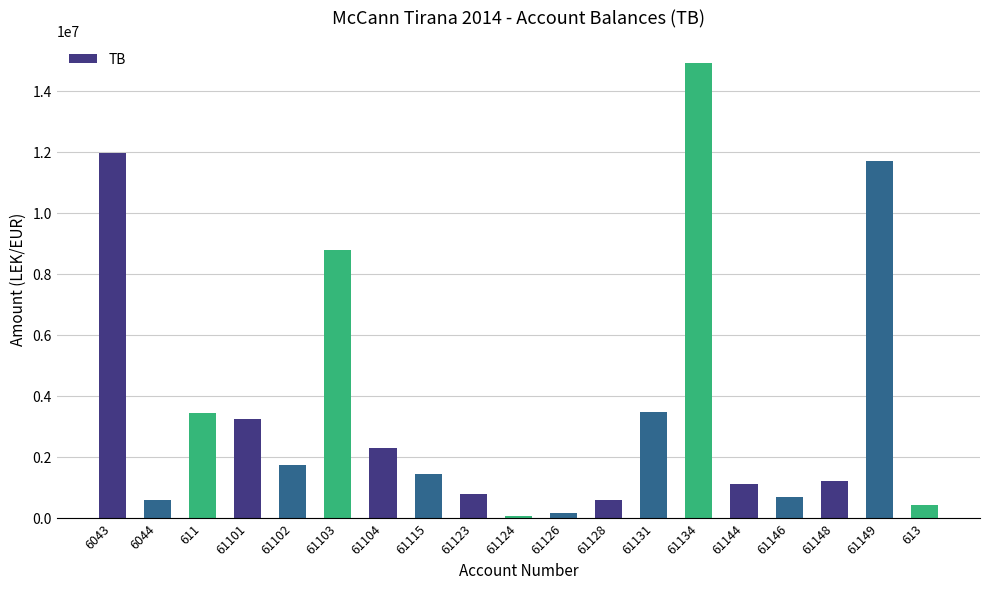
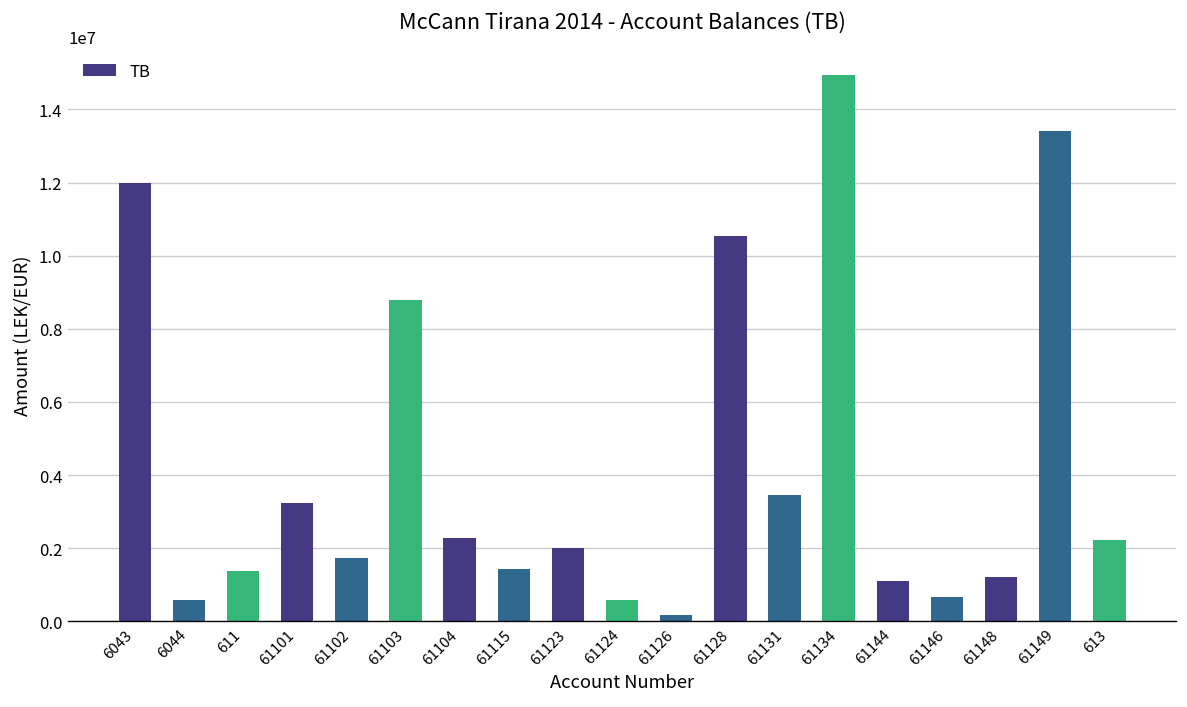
  {
    "6043": 12000000,
    "6044": 600000,
-   "611": 3400000,
+   "611": 1400000,
    "61101": 3200000,
    "61102": 1700000,
    "61103": 8800000,
    "61104": 2300000,
    "61115": 1400000,
-   "61123": 800000,
-   "61124": 100000,
+   "61123": 2000000,
+   "61124": 600000,
    "61126": 200000,
-   "61128": 600000,
+   "61128": 10500000,
    "61131": 3500000,
    "61134": 14900000,
    "61144": 1100000,
    "61146": 700000,
    "61148": 1200000,
-   "61149": 11700000,
-   "613": 400000
+   "61149": 13400000,
+   "613": 2200000
  }
